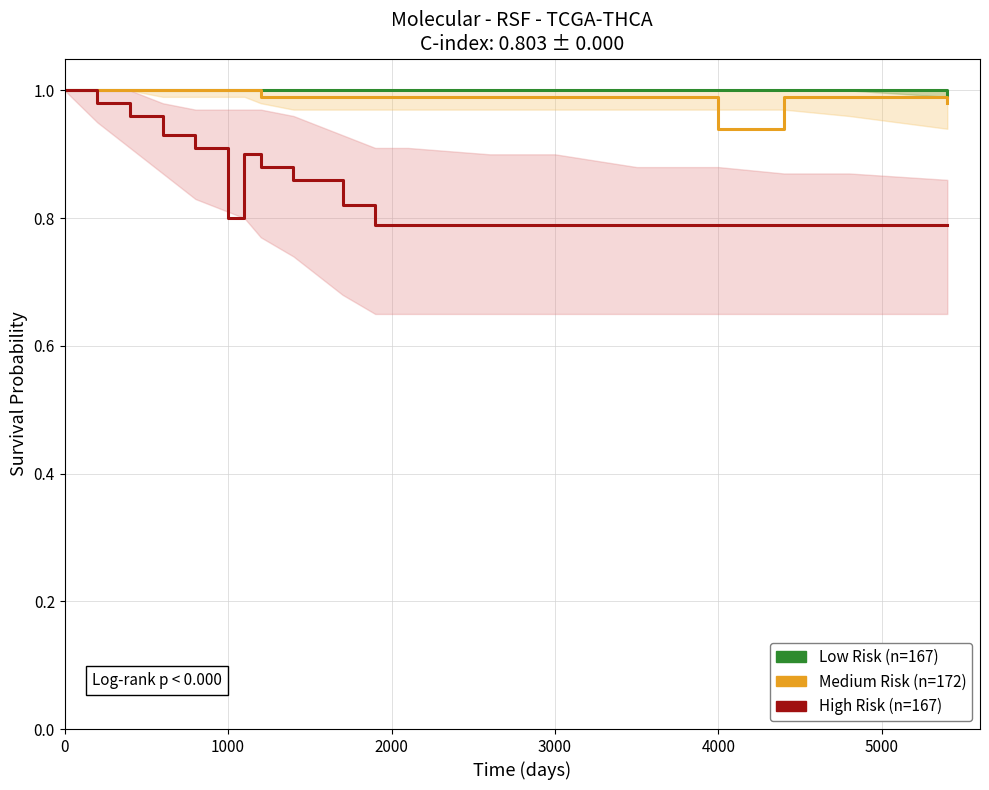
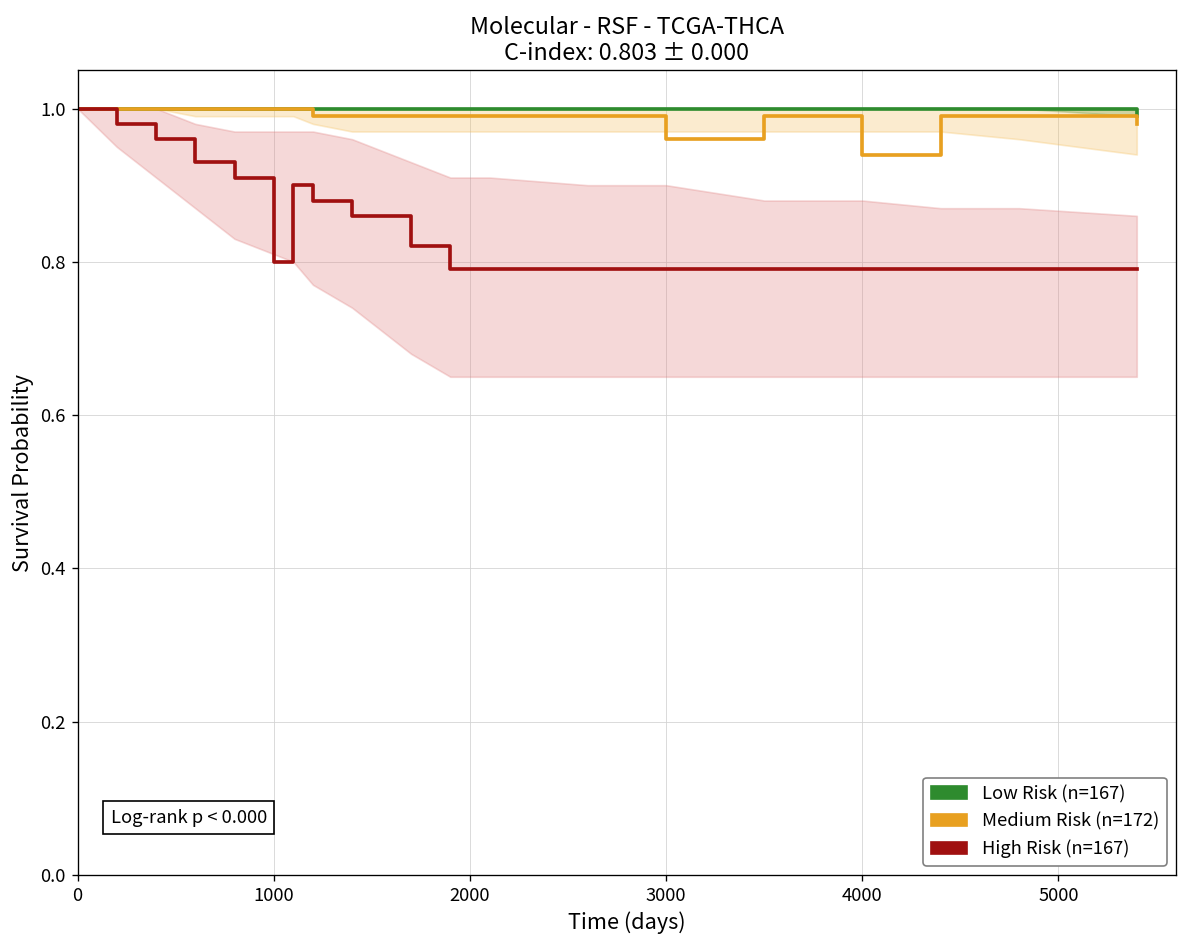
  {
    "Medium Risk (n=172)": {
-     "3000": 0.99,
+     "3000": 0.96,
      "4000": 0.94
    },
    "High Risk (n=167)": {
      "1000": 0.80,
      "3000": 0.79,
      "4000": 0.79
    }
  }
